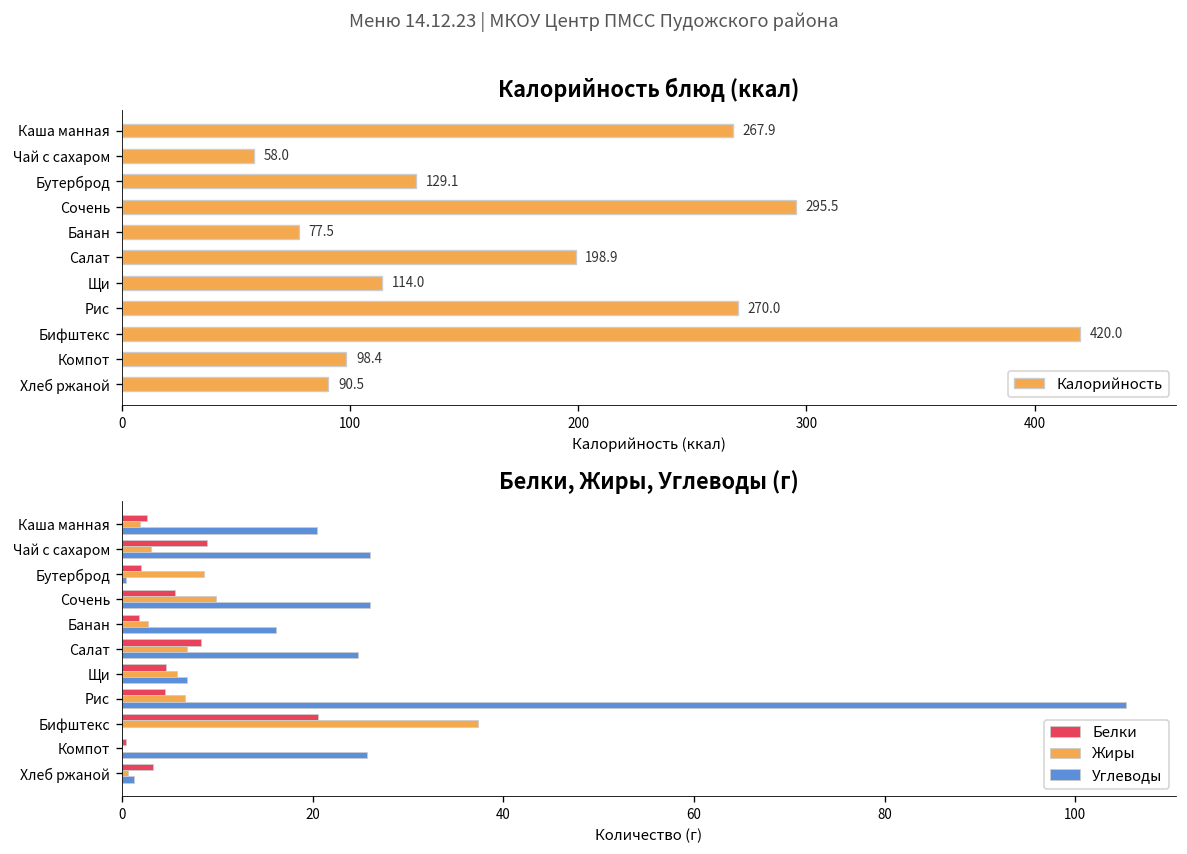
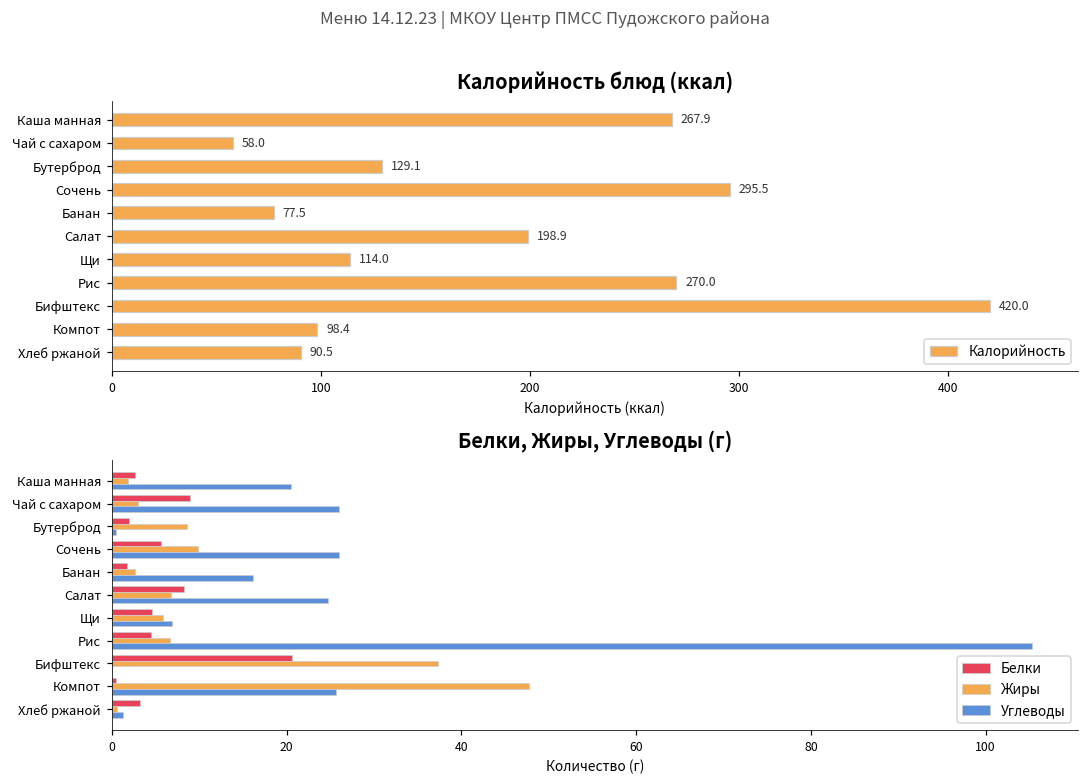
  {
    "Калорийность блюд (ккал)": {
      "Каша манная": 267.9,
      "Чай с сахаром": 58.0,
      "Бутерброд": 129.1,
      "Сочень": 295.5,
      "Банан": 77.5,
      "Салат": 198.9,
      "Щи": 114.0,
      "Рис": 270.0,
      "Бифштекс": 420.0,
      "Компот": 98.4,
      "Хлеб ржаной": 90.5
    },
    "Белки, Жиры, Углеводы (г)": {
      "Белки": {
        "Каша манная": 3,
        "Чай с сахаром": 9,
        "Бутерброд": 2,
        "Сочень": 6,
        "Банан": 2,
        "Салат": 8,
        "Щи": 5,
        "Рис": 5,
        "Бифштекс": 21,
        "Компот": 0,
        "Хлеб ржаной": 3
      },
      "Жиры": {
        "Каша манная": 2,
        "Чай с сахаром": 3,
        "Бутерброд": 9,
        "Сочень": 10,
        "Банан": 3,
        "Салат": 7,
        "Щи": 6,
        "Рис": 7,
        "Бифштекс": 37,
-       "Компот": 0,
+       "Компот": 48,
        "Хлеб ржаной": 1
      },
      "Углеводы": {
        "Каша манная": 21,
        "Чай с сахаром": 26,
        "Бутерброд": 0,
        "Сочень": 26,
        "Банан": 16,
        "Салат": 25,
        "Щи": 7,
        "Рис": 105,
        "Бифштекс": 0,
        "Компот": 26,
        "Хлеб ржаной": 1
      }
    }
  }
